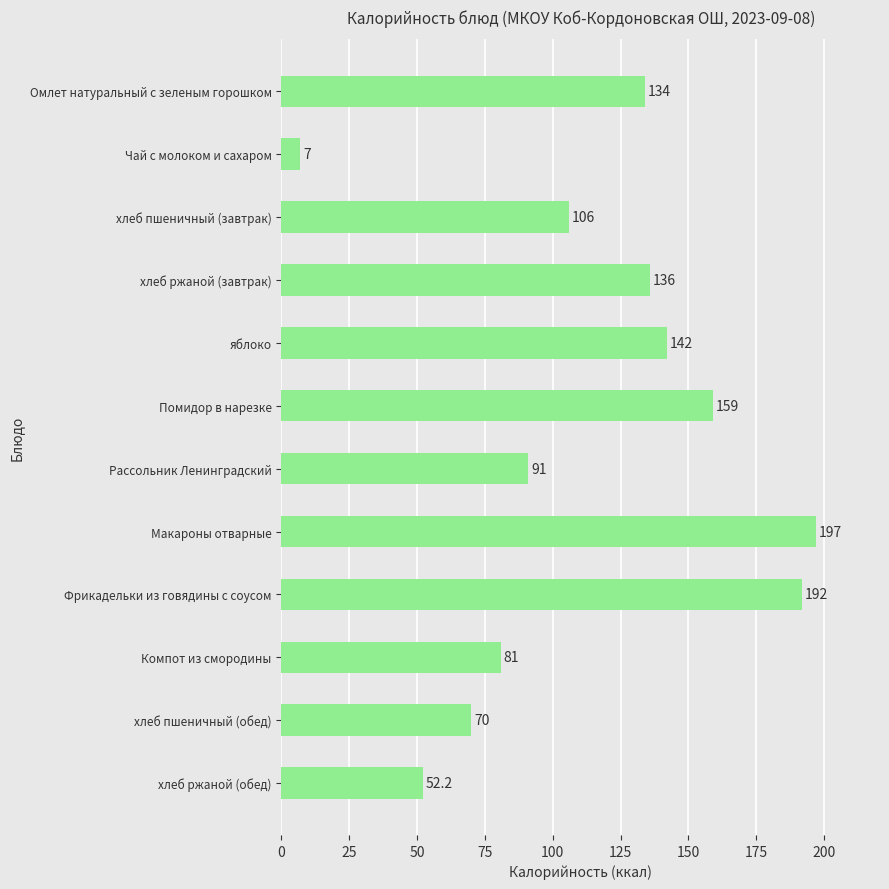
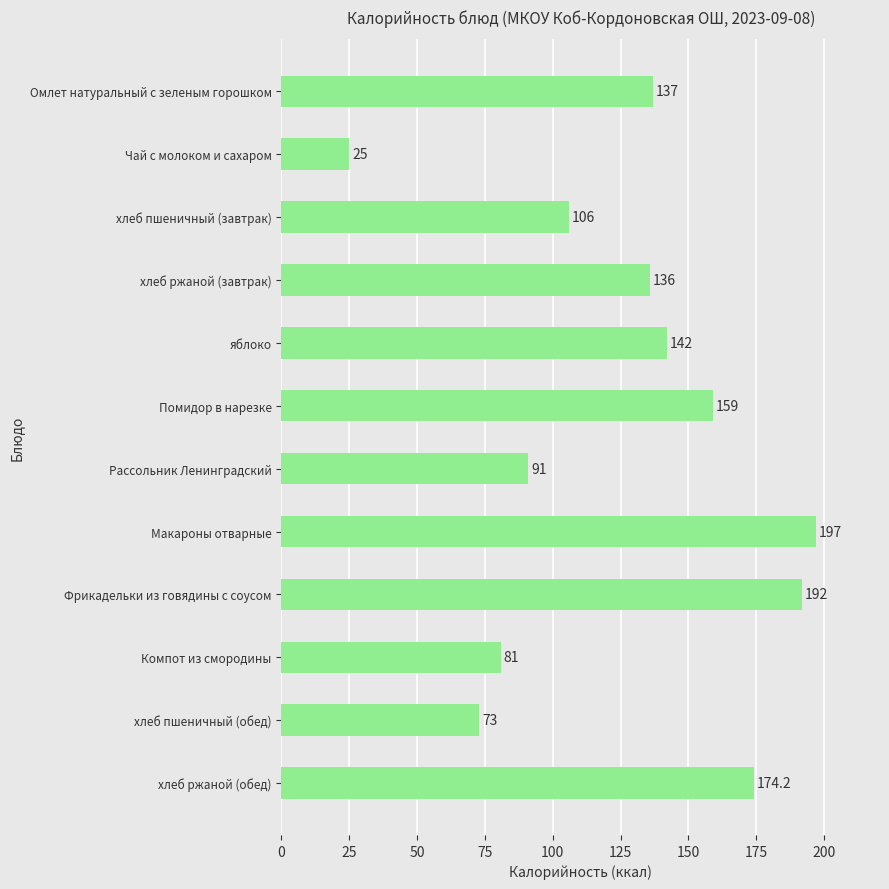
  {
-   "Омлет натуральный с зеленым горошком": 134,
-   "Чай с молоком и сахаром": 7,
+   "Омлет натуральный с зеленым горошком": 137,
+   "Чай с молоком и сахаром": 25,
    "хлеб пшеничный (завтрак)": 106,
    "хлеб ржаной (завтрак)": 136,
    "яблоко": 142,
    "Помидор в нарезке": 159,
    "Рассольник Ленинградский": 91,
    "Макароны отварные": 197,
    "Фрикадельки из говядины с соусом": 192,
    "Компот из смородины": 81,
-   "хлеб пшеничный (обед)": 70,
-   "хлеб ржаной (обед)": 52.2
+   "хлеб пшеничный (обед)": 73,
+   "хлеб ржаной (обед)": 174.2
  }
